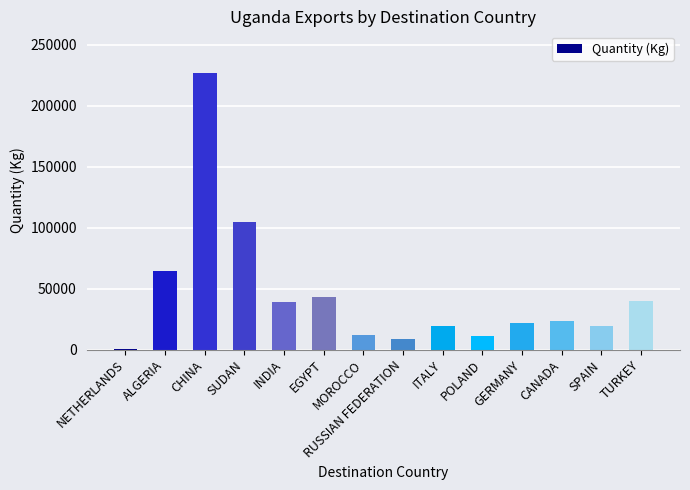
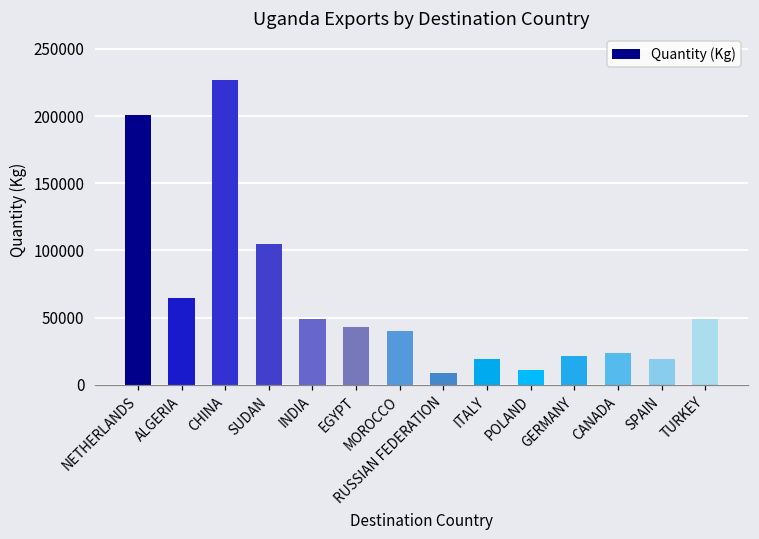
  {
-   "NETHERLANDS": 0,
+   "NETHERLANDS": 201000,
    "ALGERIA": 64000,
    "CHINA": 227000,
    "SUDAN": 105000,
-   "INDIA": 39000,
+   "INDIA": 49000,
    "EGYPT": 43000,
-   "MOROCCO": 12000,
+   "MOROCCO": 40000,
    "RUSSIAN FEDERATION": 9000,
    "ITALY": 19000,
    "POLAND": 11000,
    "GERMANY": 22000,
    "CANADA": 23000,
    "SPAIN": 19000,
-   "TURKEY": 40000
+   "TURKEY": 49000
  }
